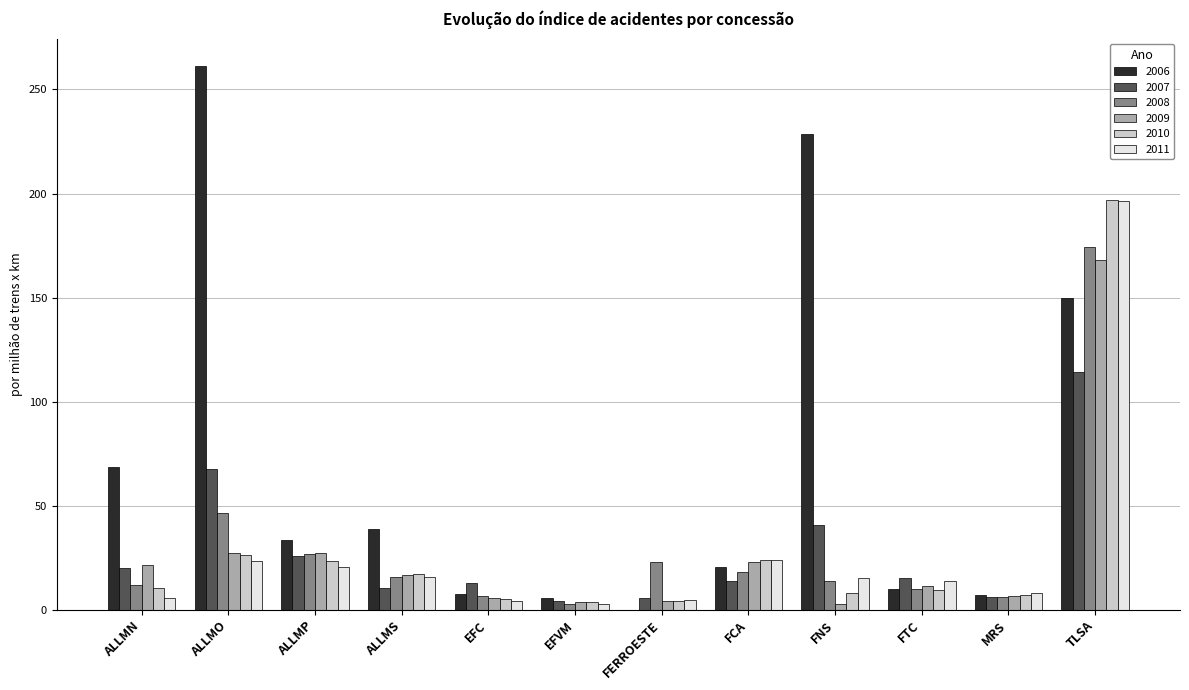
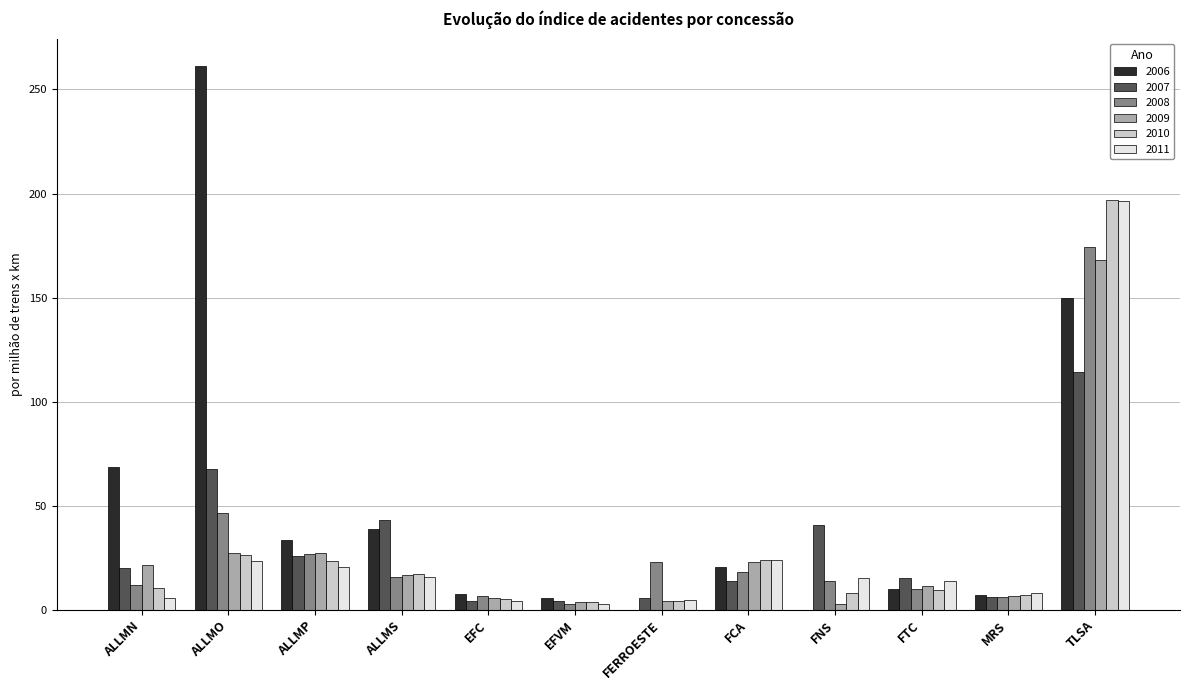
  {
    "2006": {
      "ALLMN": 68,
      "ALLMO": 261,
      "ALLMP": 34,
      "ALLMS": 39,
      "EFC": 7,
      "EFVM": 6,
      "FERROESTE": 0,
      "FCA": 21,
-     "FNS": 229,
+     "FNS": 0,
      "FTC": 10,
      "MRS": 7,
      "TLSA": 150
    },
    "2007": {
      "ALLMN": 20,
      "ALLMO": 68,
      "ALLMP": 26,
-     "ALLMS": 10,
-     "EFC": 13,
+     "ALLMS": 43,
+     "EFC": 4,
      "EFVM": 4,
      "FERROESTE": 6,
      "FCA": 14,
      "FNS": 41,
      "FTC": 15,
      "MRS": 6,
      "TLSA": 114
    }
  }
